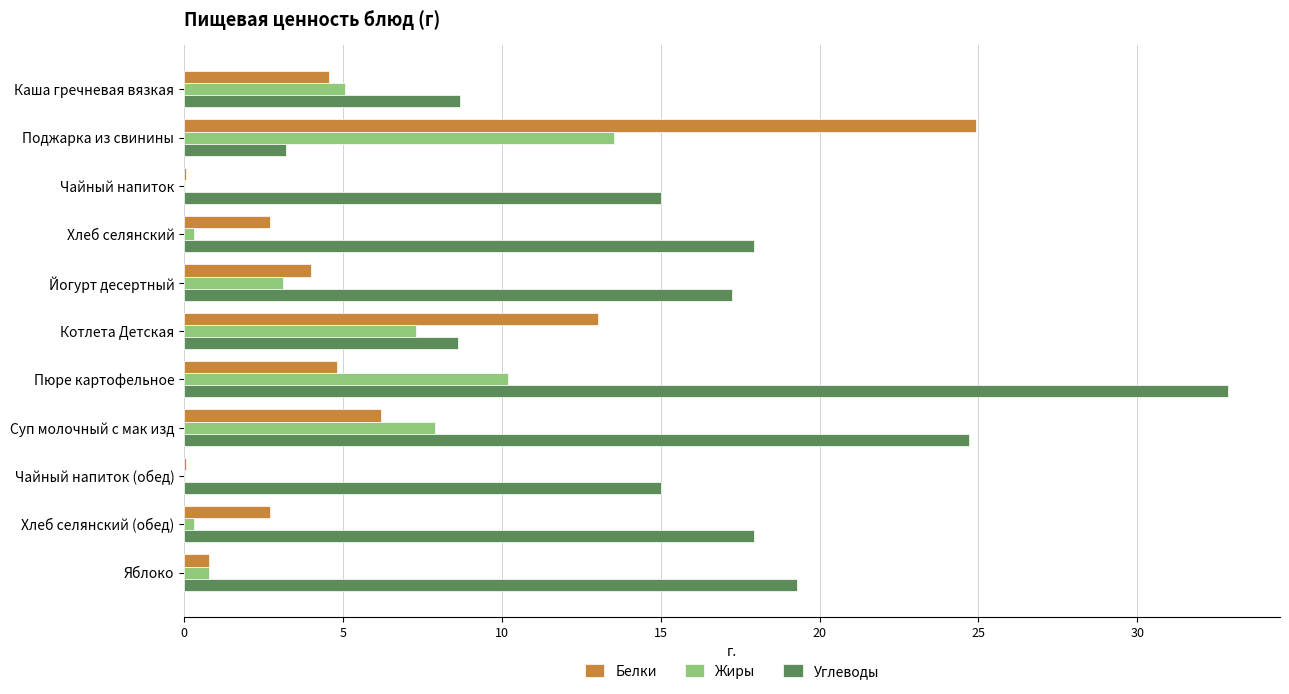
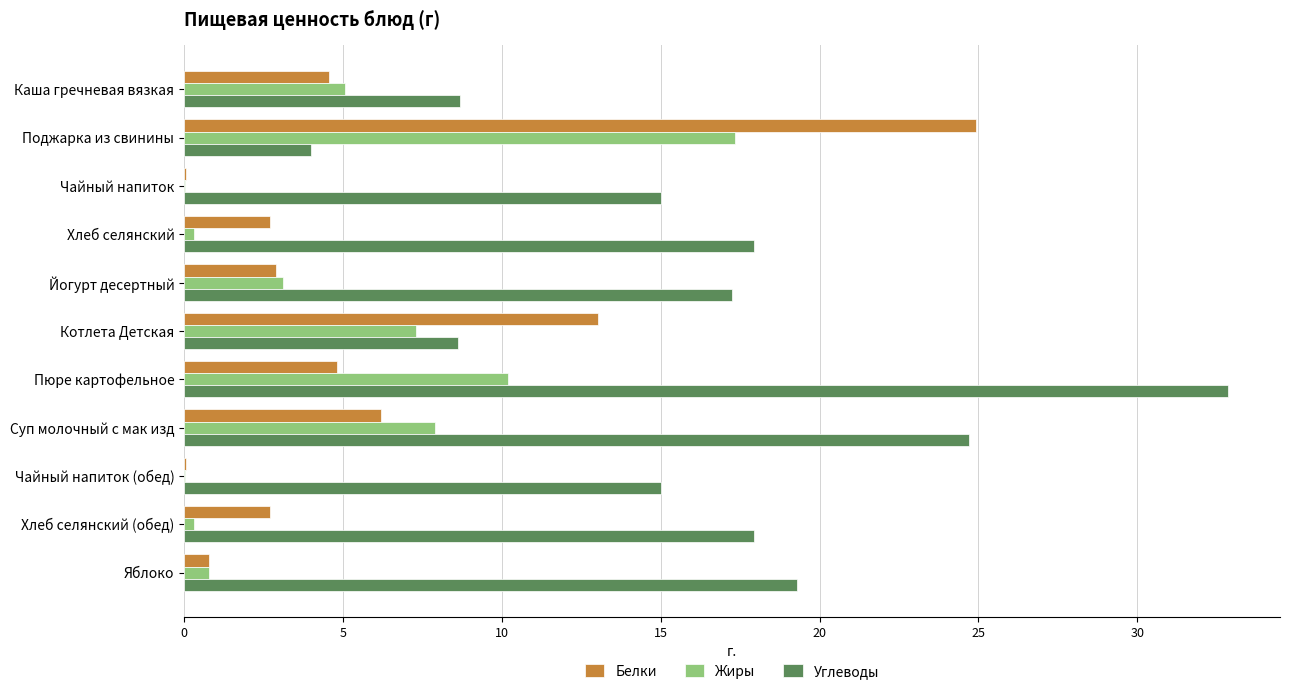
  {
    "Белки": {
      "Каша гречневая вязкая": 4.6,
      "Поджарка из свинины": 24.9,
      "Хлеб селянский": 2.7,
-     "Йогурт десертный": 4.0,
+     "Йогурт десертный": 2.9,
      "Котлета Детская": 13.0,
      "Пюре картофельное": 4.8,
      "Суп молочный с мак изд": 6.2,
      "Хлеб селянский (обед)": 2.7,
      "Яблоко": 0.8
    },
    "Жиры": {
      "Каша гречневая вязкая": 5.1,
-     "Поджарка из свинины": 13.5,
+     "Поджарка из свинины": 17.3,
      "Хлеб селянский": 0.3,
      "Йогурт десертный": 3.1,
      "Котлета Детская": 7.3,
      "Пюре картофельное": 10.2,
      "Суп молочный с мак изд": 7.9,
      "Хлеб селянский (обед)": 0.3,
      "Яблоко": 0.8
    },
    "Углеводы": {
      "Каша гречневая вязкая": 8.7,
-     "Поджарка из свинины": 3.2,
+     "Поджарка из свинины": 4.0,
      "Чайный напиток": 15.0,
      "Хлеб селянский": 17.9,
      "Йогурт десертный": 17.3,
      "Котлета Детская": 8.6,
      "Пюре картофельное": 32.9,
      "Суп молочный с мак изд": 24.7,
      "Чайный напиток (обед)": 15.0,
      "Хлеб селянский (обед)": 17.9,
      "Яблоко": 19.3
    }
  }
